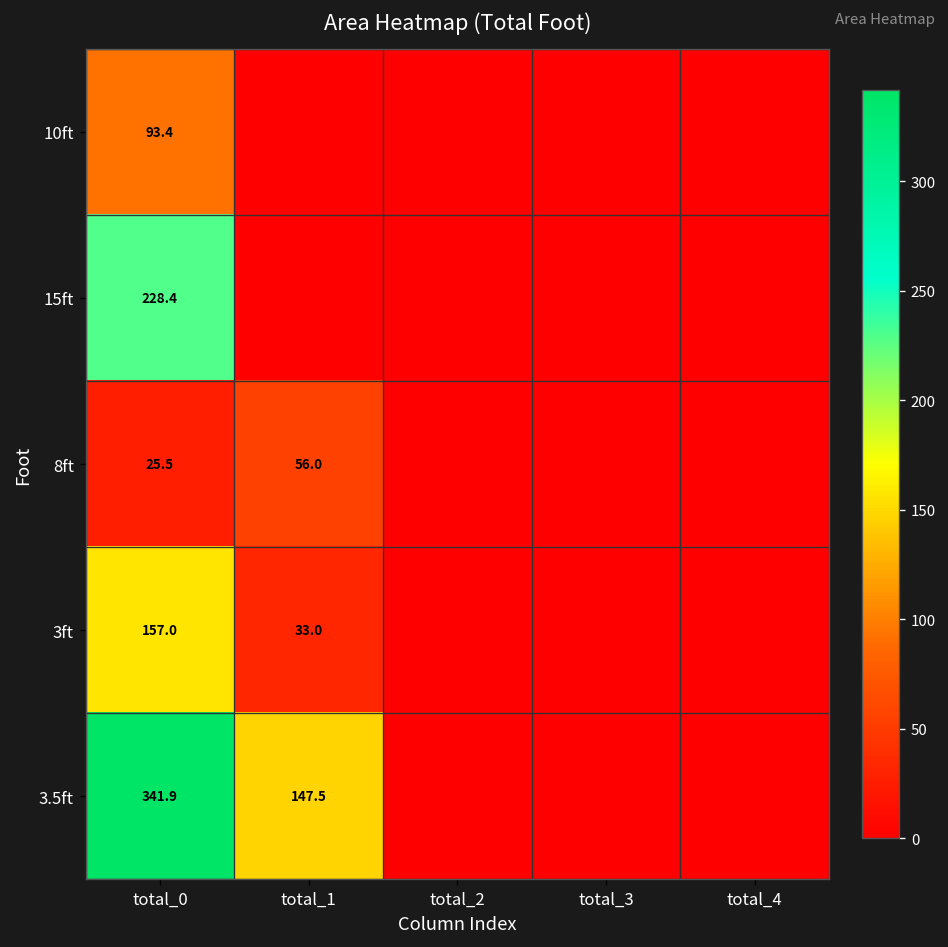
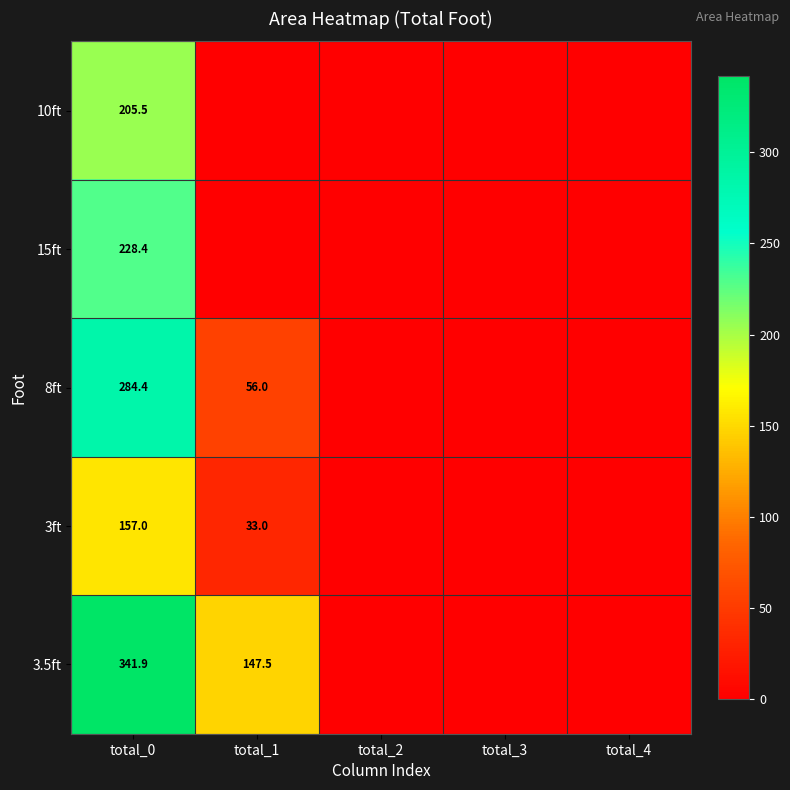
  {
    "10ft": {
-     "total_0": 93.4
+     "total_0": 205.5
    },
    "15ft": {
      "total_0": 228.4
    },
    "8ft": {
-     "total_0": 25.5,
+     "total_0": 284.4,
      "total_1": 56.0
    },
    "3ft": {
      "total_0": 157.0,
      "total_1": 33.0
    },
    "3.5ft": {
      "total_0": 341.9,
      "total_1": 147.5
    }
  }
